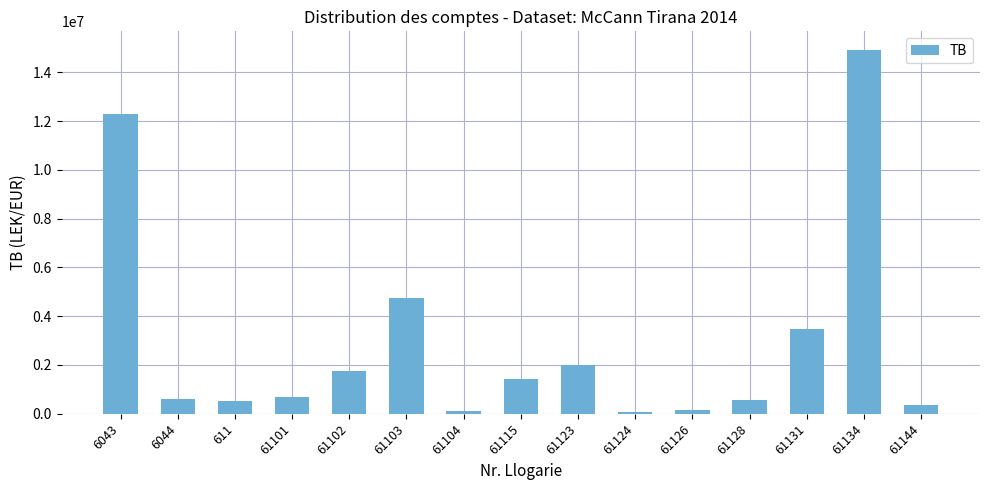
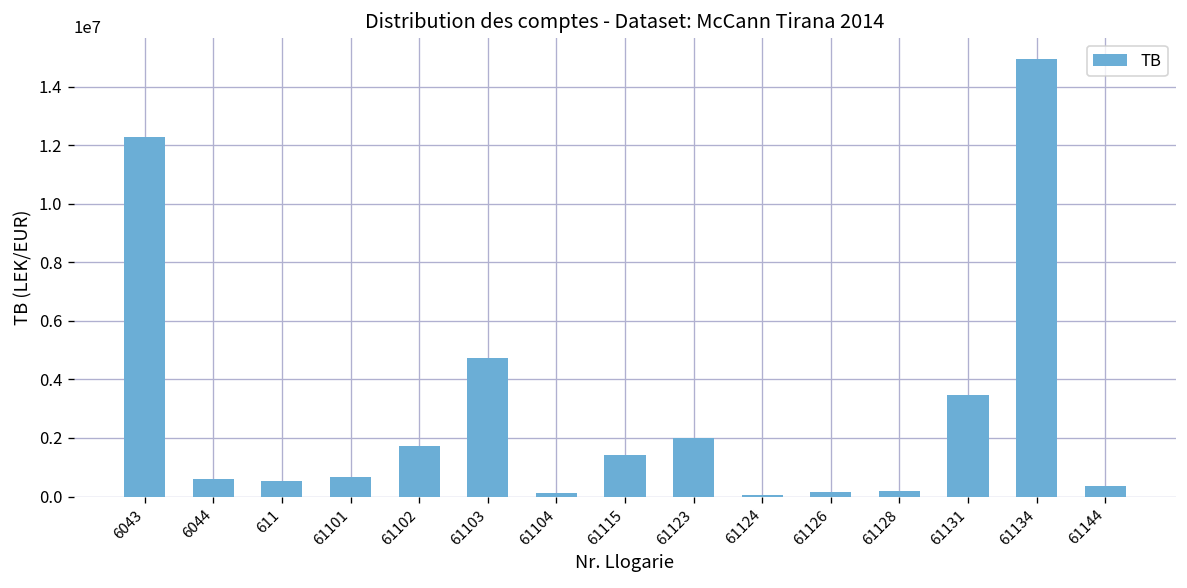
  {
    "6043": 12300000,
    "6044": 600000,
    "611": 500000,
    "61101": 700000,
    "61102": 1700000,
    "61103": 4700000,
    "61104": 100000,
    "61115": 1400000,
    "61123": 2000000,
    "61126": 200000,
-   "61128": 600000,
+   "61128": 200000,
    "61131": 3500000,
    "61134": 14900000,
    "61144": 400000
  }
